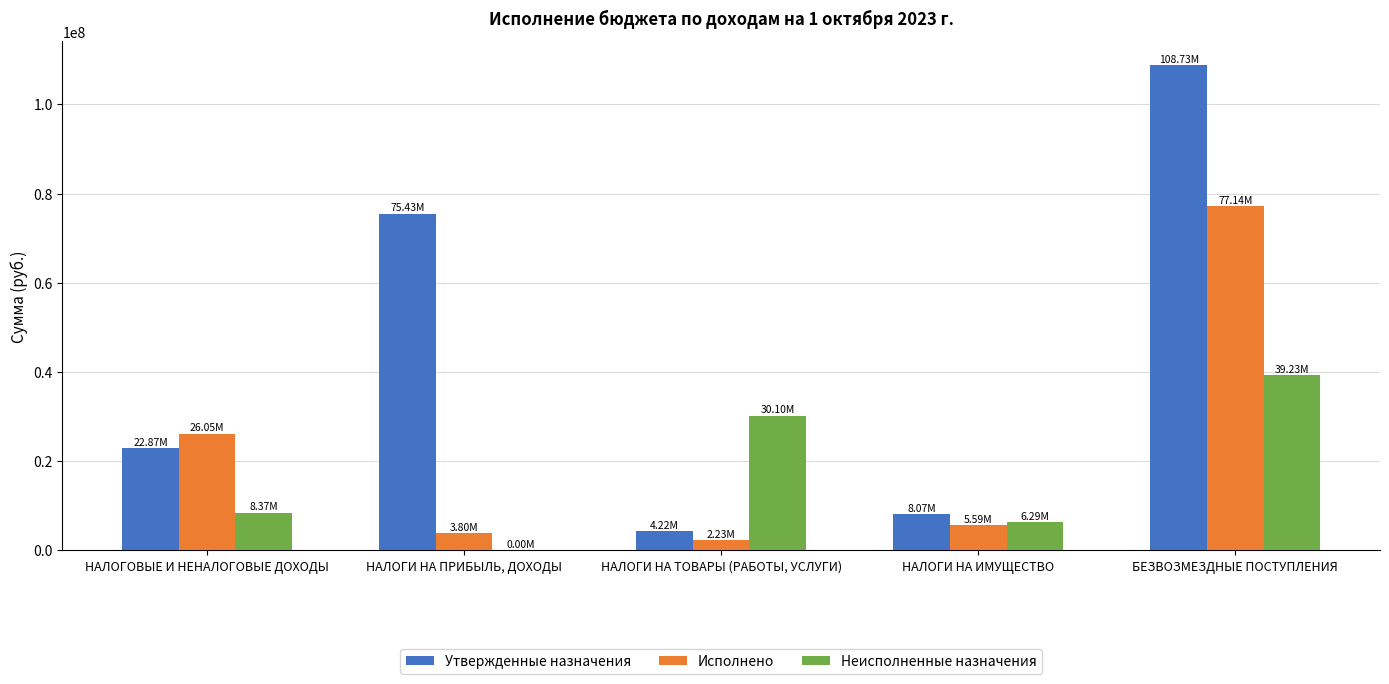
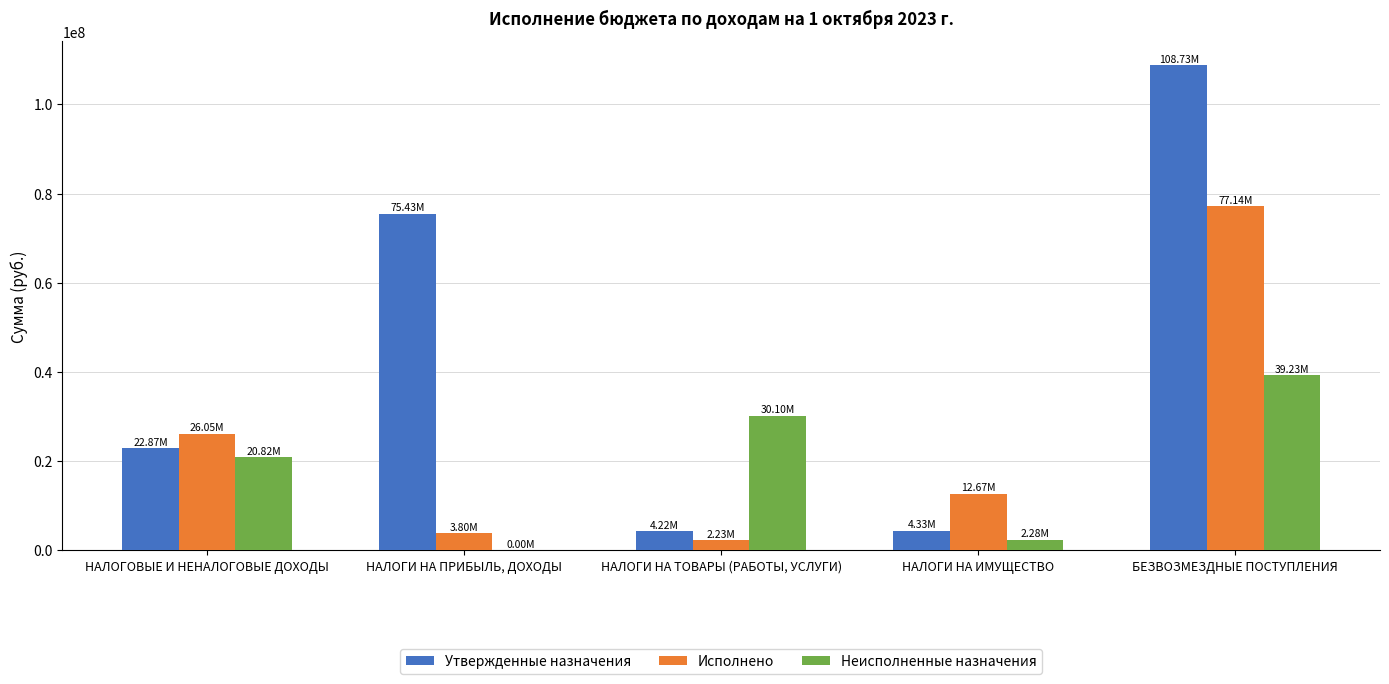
  {
    "Утвержденные назначения": {
      "НАЛОГОВЫЕ И НЕНАЛОГОВЫЕ ДОХОДЫ": "22.87M",
      "НАЛОГИ НА ПРИБЫЛЬ, ДОХОДЫ": "75.43M",
      "НАЛОГИ НА ТОВАРЫ (РАБОТЫ, УСЛУГИ)": "4.22M",
-     "НАЛОГИ НА ИМУЩЕСТВО": "8.07M",
+     "НАЛОГИ НА ИМУЩЕСТВО": "4.33M",
      "БЕЗВОЗМЕЗДНЫЕ ПОСТУПЛЕНИЯ": "108.73M"
    },
    "Исполнено": {
      "НАЛОГОВЫЕ И НЕНАЛОГОВЫЕ ДОХОДЫ": "26.05M",
      "НАЛОГИ НА ПРИБЫЛЬ, ДОХОДЫ": "3.80M",
      "НАЛОГИ НА ТОВАРЫ (РАБОТЫ, УСЛУГИ)": "2.23M",
-     "НАЛОГИ НА ИМУЩЕСТВО": "5.59M",
+     "НАЛОГИ НА ИМУЩЕСТВО": "12.67M",
      "БЕЗВОЗМЕЗДНЫЕ ПОСТУПЛЕНИЯ": "77.14M"
    },
    "Неисполненные назначения": {
-     "НАЛОГОВЫЕ И НЕНАЛОГОВЫЕ ДОХОДЫ": "8.37M",
+     "НАЛОГОВЫЕ И НЕНАЛОГОВЫЕ ДОХОДЫ": "20.82M",
      "НАЛОГИ НА ТОВАРЫ (РАБОТЫ, УСЛУГИ)": "30.10M",
-     "НАЛОГИ НА ИМУЩЕСТВО": "6.29M",
+     "НАЛОГИ НА ИМУЩЕСТВО": "2.28M",
      "БЕЗВОЗМЕЗДНЫЕ ПОСТУПЛЕНИЯ": "39.23M"
    }
  }
